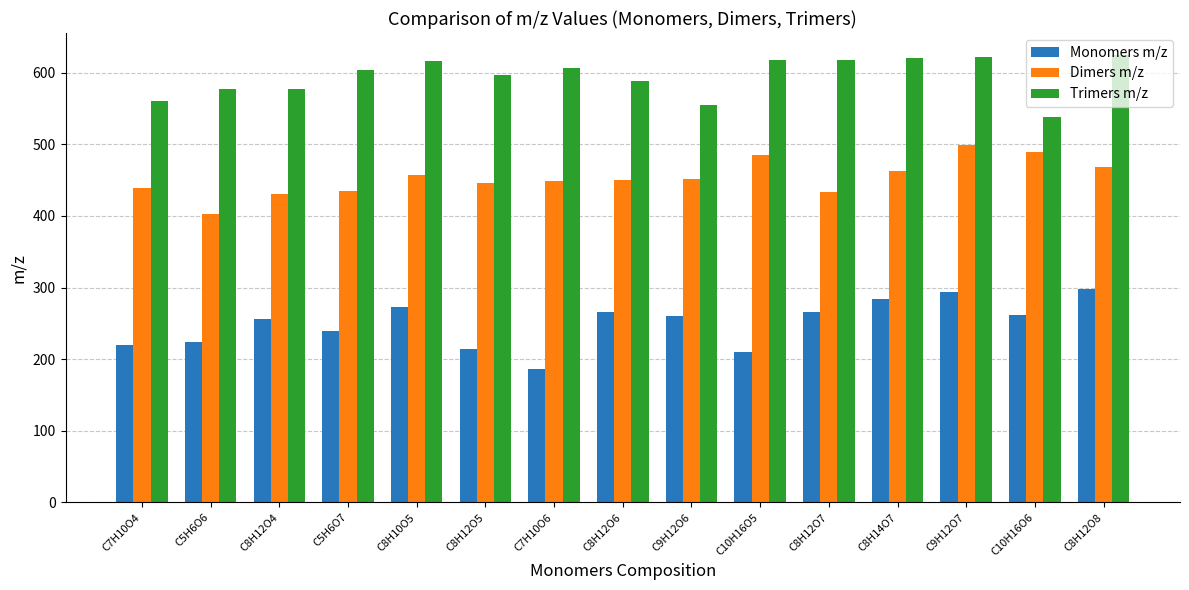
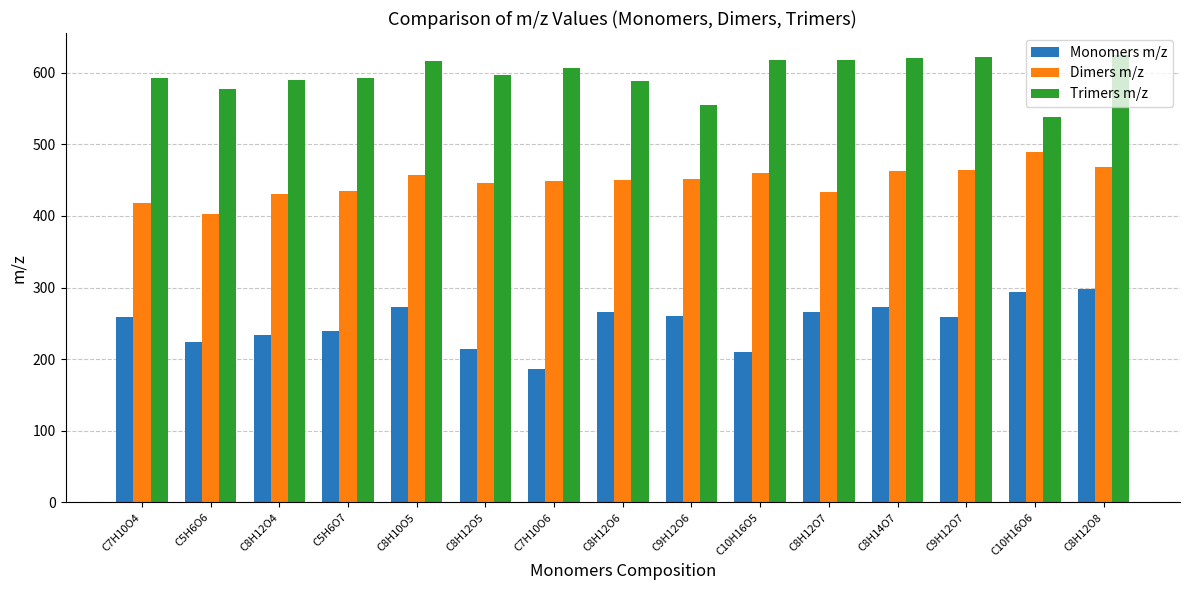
  {
    "Monomers m/z": {
-     "C7H10O4": 220,
+     "C7H10O4": 260,
      "C5H6O6": 220,
-     "C8H12O4": 260,
+     "C8H12O4": 230,
      "C5H6O7": 240,
      "C8H10O5": 270,
      "C8H12O5": 210,
      "C7H10O6": 190,
      "C8H12O6": 270,
      "C9H12O6": 260,
      "C10H16O5": 210,
      "C8H12O7": 270,
-     "C8H14O7": 280,
-     "C9H12O7": 290,
-     "C10H16O6": 260,
+     "C8H14O7": 270,
+     "C9H12O7": 260,
+     "C10H16O6": 290,
      "C8H12O8": 300
    },
    "Dimers m/z": {
-     "C7H10O4": 440,
+     "C7H10O4": 420,
      "C5H6O6": 400,
      "C8H12O4": 430,
      "C5H6O7": 430,
      "C8H10O5": 460,
      "C8H12O5": 450,
      "C7H10O6": 450,
      "C8H12O6": 450,
      "C9H12O6": 450,
-     "C10H16O5": 490,
+     "C10H16O5": 460,
      "C8H12O7": 430,
      "C8H14O7": 460,
-     "C9H12O7": 500,
+     "C9H12O7": 460,
      "C10H16O6": 490,
      "C8H12O8": 470
    },
    "Trimers m/z": {
-     "C7H10O4": 560,
+     "C7H10O4": 590,
      "C5H6O6": 580,
-     "C8H12O4": 580,
-     "C5H6O7": 600,
+     "C8H12O4": 590,
+     "C5H6O7": 590,
      "C8H10O5": 620,
      "C8H12O5": 600,
      "C7H10O6": 610,
      "C8H12O6": 590,
      "C9H12O6": 550,
      "C10H16O5": 620,
      "C8H12O7": 620,
      "C8H14O7": 620,
      "C9H12O7": 620,
      "C10H16O6": 540
    }
  }
